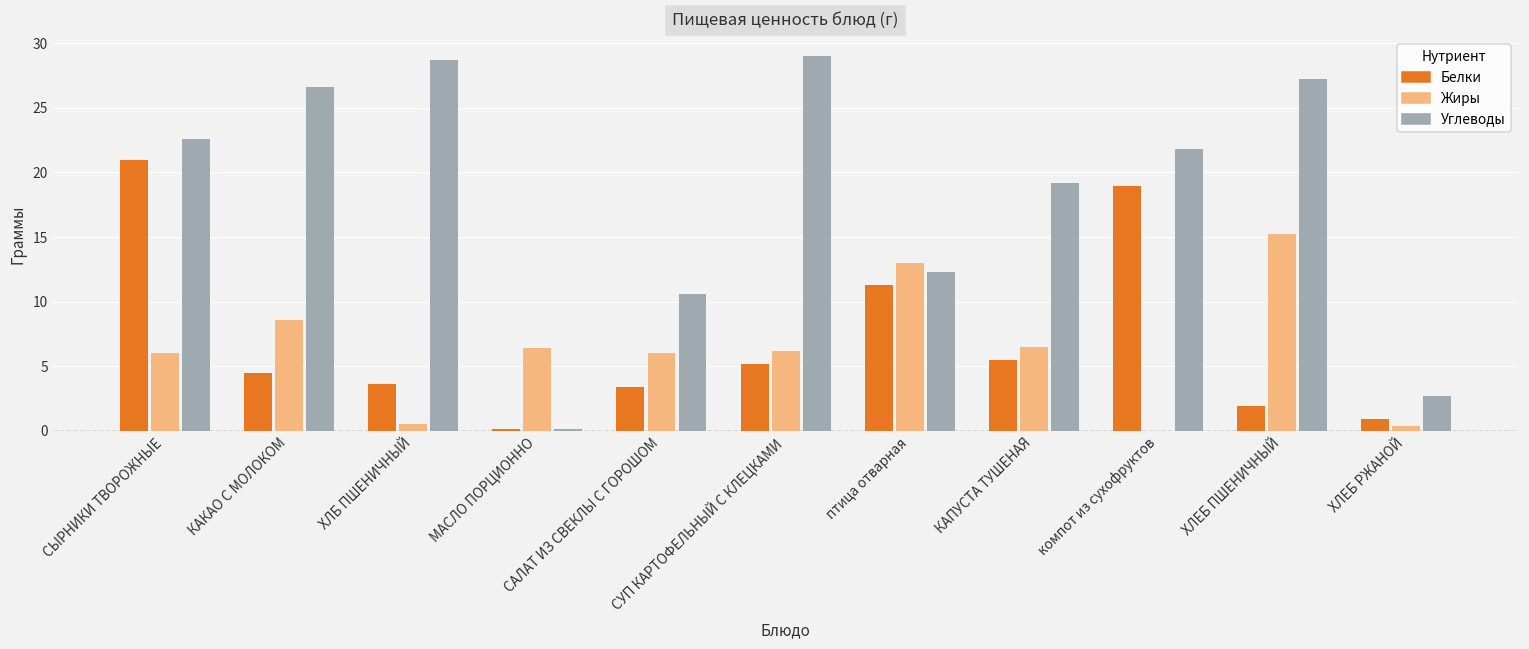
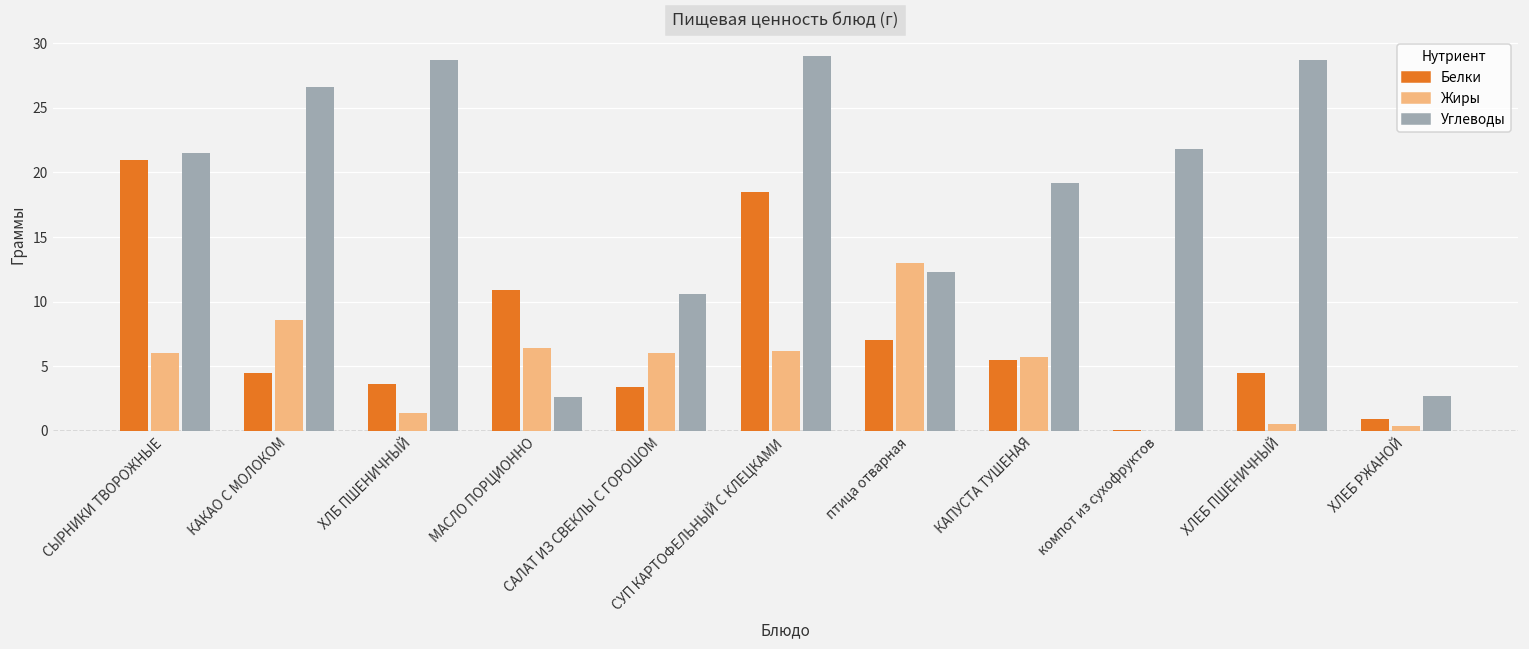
  {
    "Белки": {
      "СЫРНИКИ ТВОРОЖНЫЕ": 21.0,
      "КАКАО С МОЛОКОМ": 4.5,
      "ХЛБ ПШЕНИЧНЫЙ": 3.6,
-     "МАСЛО ПОРЦИОННО": 0.1,
+     "МАСЛО ПОРЦИОННО": 10.9,
      "САЛАТ ИЗ СВЕКЛЫ С ГОРОШОМ": 3.4,
-     "СУП КАРТОФЕЛЬНЫЙ С КЛЕЦКАМИ": 5.2,
-     "птица отварная": 11.3,
+     "СУП КАРТОФЕЛЬНЫЙ С КЛЕЦКАМИ": 18.5,
+     "птица отварная": 7.0,
      "КАПУСТА ТУШЕНАЯ": 5.5,
-     "компот из сухофруктов": 19.0,
-     "ХЛЕБ ПШЕНИЧНЫЙ": 1.9,
+     "компот из сухофруктов": 0.1,
+     "ХЛЕБ ПШЕНИЧНЫЙ": 4.5,
      "ХЛЕБ РЖАНОЙ": 0.9
    },
    "Жиры": {
      "СЫРНИКИ ТВОРОЖНЫЕ": 6.0,
      "КАКАО С МОЛОКОМ": 8.6,
-     "ХЛБ ПШЕНИЧНЫЙ": 0.5,
+     "ХЛБ ПШЕНИЧНЫЙ": 1.4,
      "МАСЛО ПОРЦИОННО": 6.4,
      "САЛАТ ИЗ СВЕКЛЫ С ГОРОШОМ": 6.0,
      "СУП КАРТОФЕЛЬНЫЙ С КЛЕЦКАМИ": 6.2,
      "птица отварная": 13.0,
-     "КАПУСТА ТУШЕНАЯ": 6.5,
+     "КАПУСТА ТУШЕНАЯ": 5.7,
      "компот из сухофруктов": 0.0,
-     "ХЛЕБ ПШЕНИЧНЫЙ": 15.2,
+     "ХЛЕБ ПШЕНИЧНЫЙ": 0.5,
      "ХЛЕБ РЖАНОЙ": 0.4
    },
    "Углеводы": {
-     "СЫРНИКИ ТВОРОЖНЫЕ": 22.6,
+     "СЫРНИКИ ТВОРОЖНЫЕ": 21.5,
      "КАКАО С МОЛОКОМ": 26.6,
      "ХЛБ ПШЕНИЧНЫЙ": 28.7,
-     "МАСЛО ПОРЦИОННО": 0.1,
+     "МАСЛО ПОРЦИОННО": 2.6,
      "САЛАТ ИЗ СВЕКЛЫ С ГОРОШОМ": 10.6,
      "СУП КАРТОФЕЛЬНЫЙ С КЛЕЦКАМИ": 29.0,
      "птица отварная": 12.3,
      "КАПУСТА ТУШЕНАЯ": 19.2,
      "компот из сухофруктов": 21.8,
-     "ХЛЕБ ПШЕНИЧНЫЙ": 27.2,
+     "ХЛЕБ ПШЕНИЧНЫЙ": 28.7,
      "ХЛЕБ РЖАНОЙ": 2.7
    }
  }
